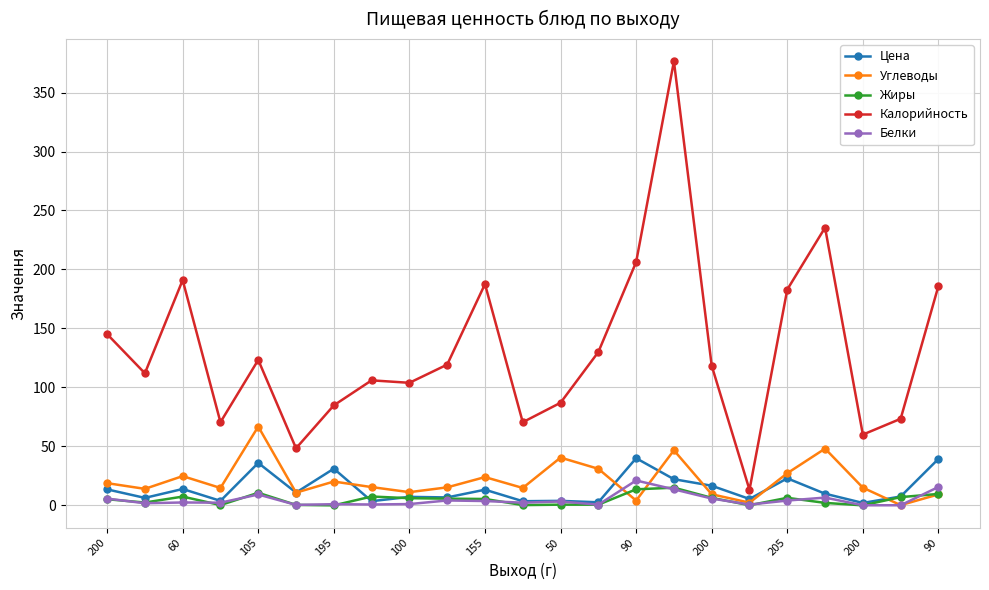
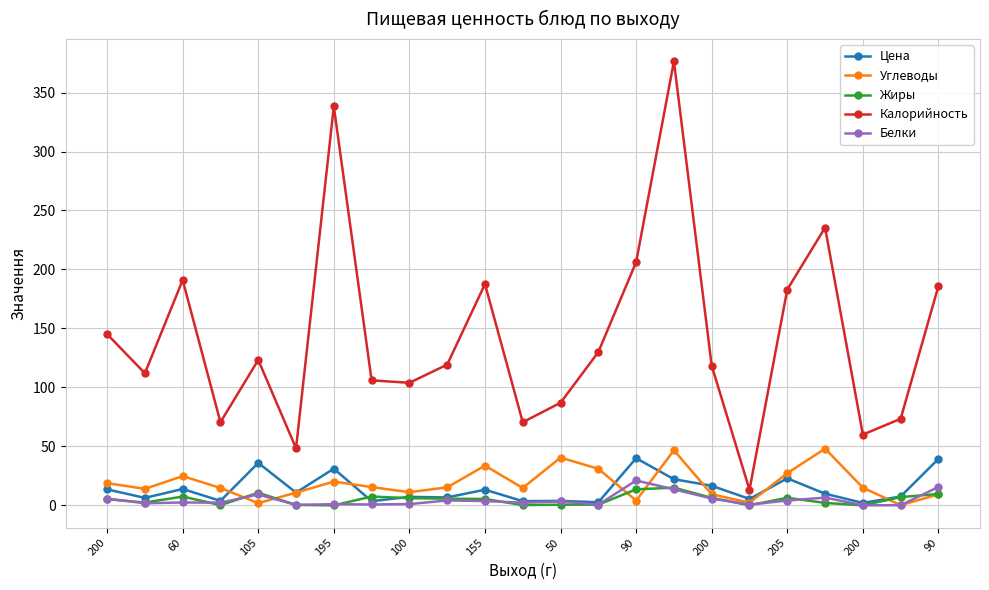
  {
    "Цена": {
      "105": 36,
      "195": 31,
      "155": 13,
      "205": 23
    },
    "Углеводы": {
-     "105": 67,
+     "105": 2,
      "195": 20,
-     "155": 24,
+     "155": 34,
      "50": 41,
      "205": 27
    },
    "Жиры": {
      "50": 1,
      "205": 6
    },
    "Калорийность": {
      "105": 123,
-     "195": 85,
+     "195": 338,
      "155": 188,
      "50": 87,
      "205": 183
    },
    "Белки": {
      "205": 4
    }
  }
